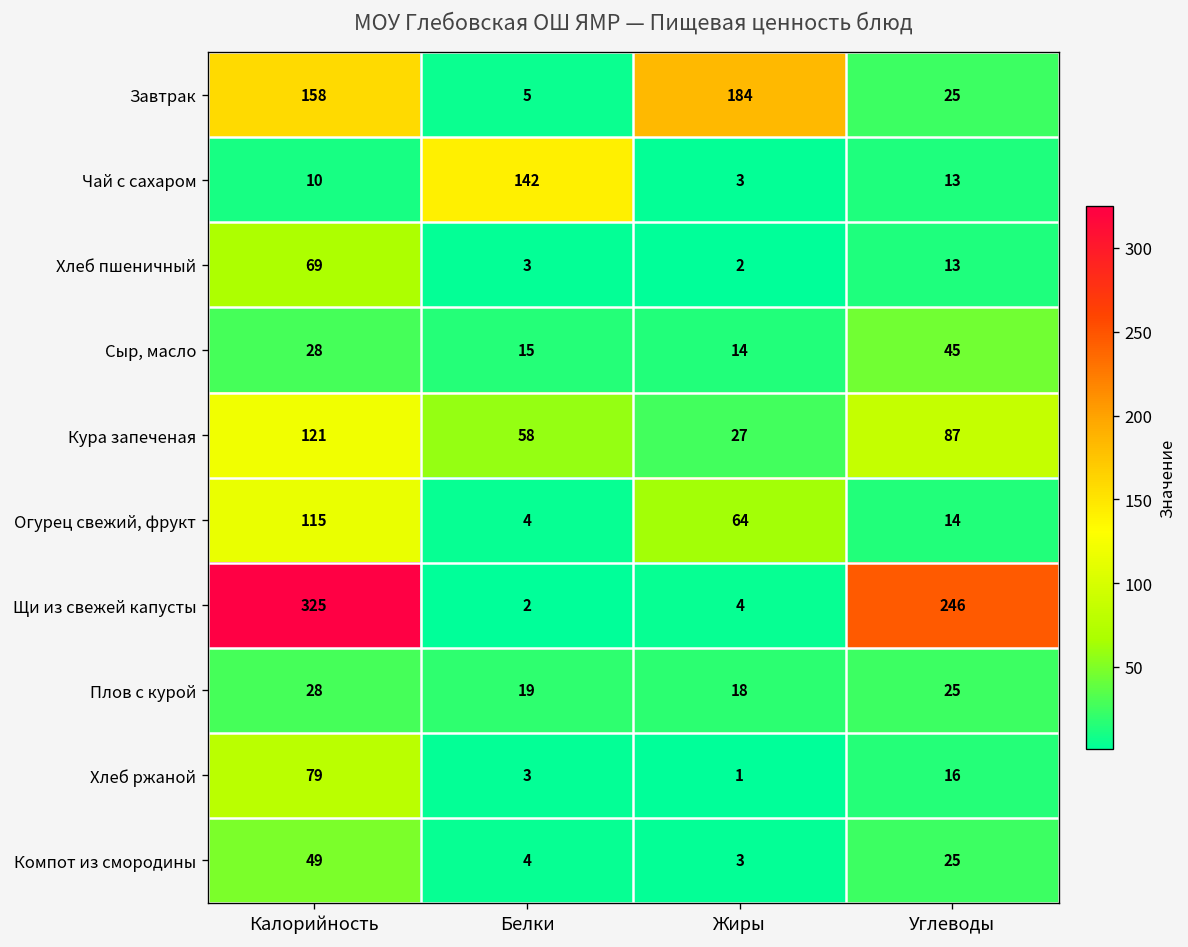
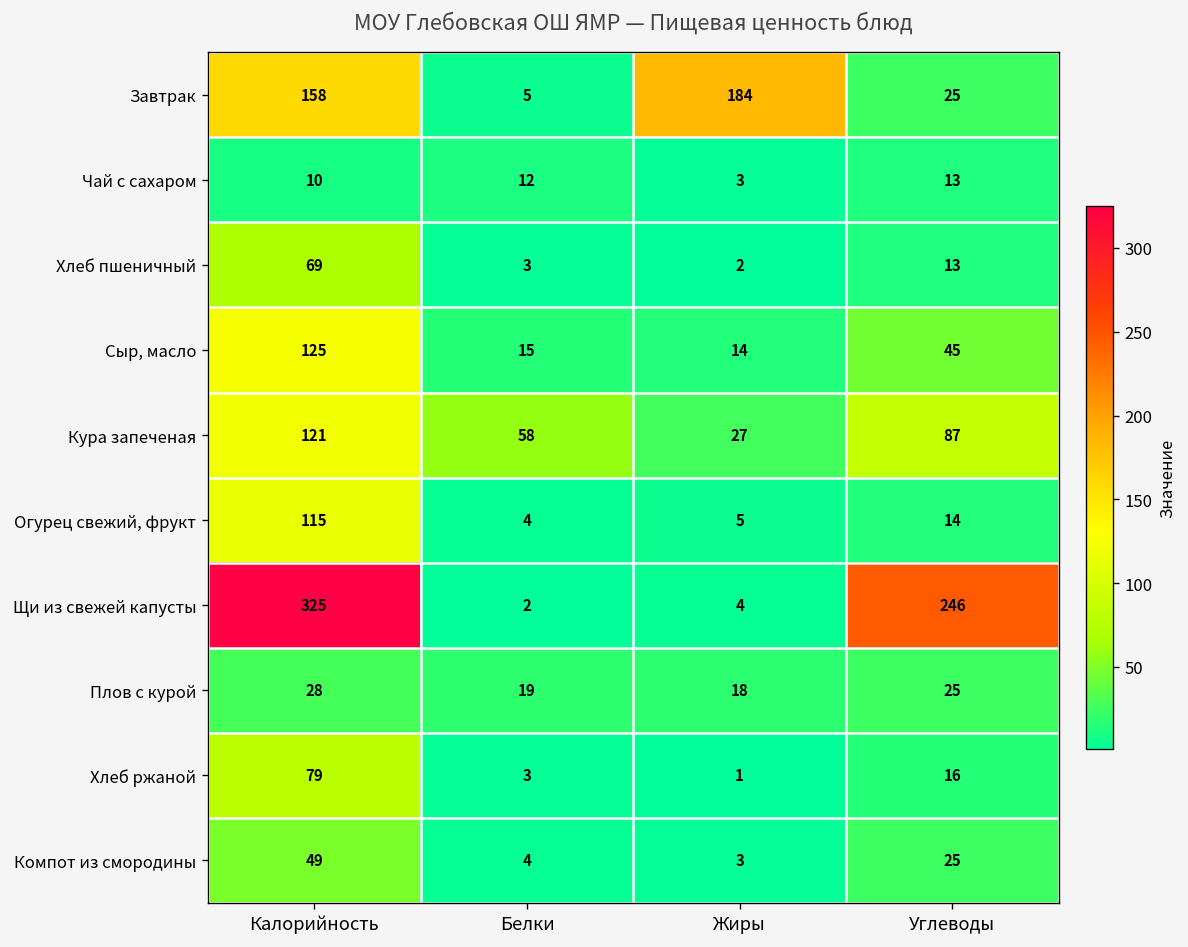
  {
    "Завтрак": {
      "Калорийность": 158,
      "Белки": 5,
      "Жиры": 184,
      "Углеводы": 25
    },
    "Чай с сахаром": {
      "Калорийность": 10,
-     "Белки": 142,
+     "Белки": 12,
      "Жиры": 3,
      "Углеводы": 13
    },
    "Хлеб пшеничный": {
      "Калорийность": 69,
      "Белки": 3,
      "Жиры": 2,
      "Углеводы": 13
    },
    "Сыр, масло": {
-     "Калорийность": 28,
+     "Калорийность": 125,
      "Белки": 15,
      "Жиры": 14,
      "Углеводы": 45
    },
    "Кура запеченая": {
      "Калорийность": 121,
      "Белки": 58,
      "Жиры": 27,
      "Углеводы": 87
    },
    "Огурец свежий, фрукт": {
      "Калорийность": 115,
      "Белки": 4,
-     "Жиры": 64,
+     "Жиры": 5,
      "Углеводы": 14
    },
    "Щи из свежей капусты": {
      "Калорийность": 325,
      "Белки": 2,
      "Жиры": 4,
      "Углеводы": 246
    },
    "Плов с курой": {
      "Калорийность": 28,
      "Белки": 19,
      "Жиры": 18,
      "Углеводы": 25
    },
    "Хлеб ржаной": {
      "Калорийность": 79,
      "Белки": 3,
      "Жиры": 1,
      "Углеводы": 16
    },
    "Компот из смородины": {
      "Калорийность": 49,
      "Белки": 4,
      "Жиры": 3,
      "Углеводы": 25
    }
  }
